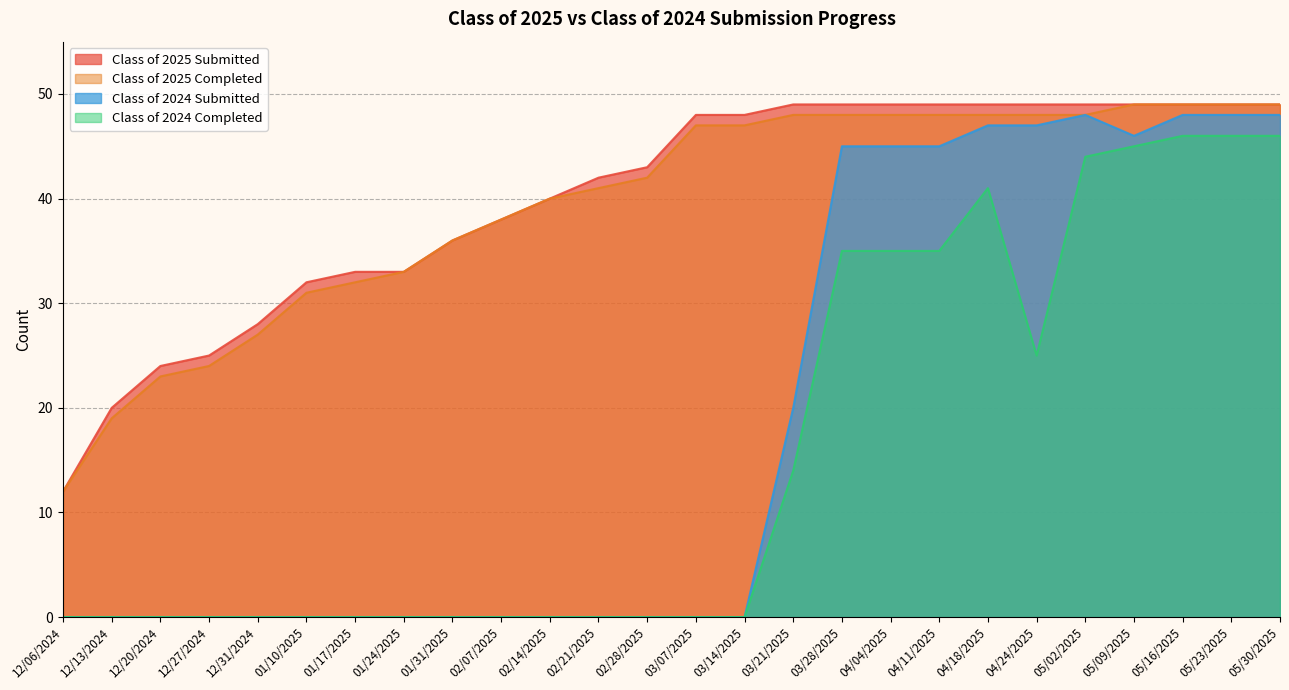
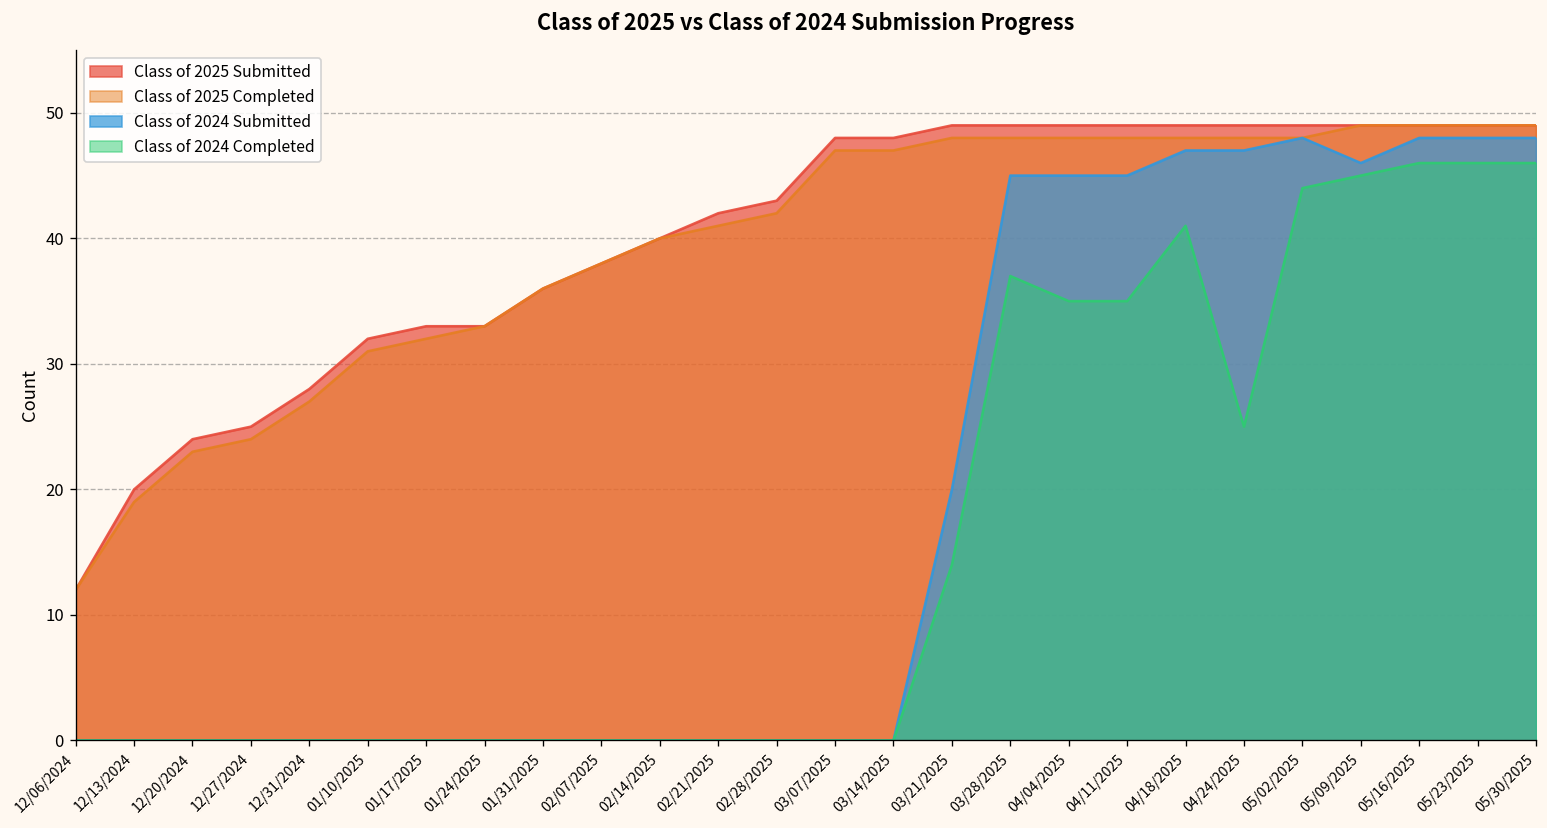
  {
    "Class of 2024 Submitted": {
      "03/21/2025": 20,
      "03/28/2025": 45,
      "04/04/2025": 45,
      "04/11/2025": 45,
      "04/18/2025": 47,
      "04/24/2025": 47,
      "05/09/2025": 46,
      "05/16/2025": 48,
      "05/23/2025": 48,
      "05/30/2025": 48
    },
    "Class of 2024 Completed": {
      "03/21/2025": 14,
-     "03/28/2025": 35,
+     "03/28/2025": 37,
      "04/04/2025": 35,
      "04/11/2025": 35,
      "04/18/2025": 41,
      "04/24/2025": 25,
      "05/02/2025": 44,
      "05/09/2025": 45,
      "05/16/2025": 46,
      "05/23/2025": 46,
      "05/30/2025": 46
    }
  }
